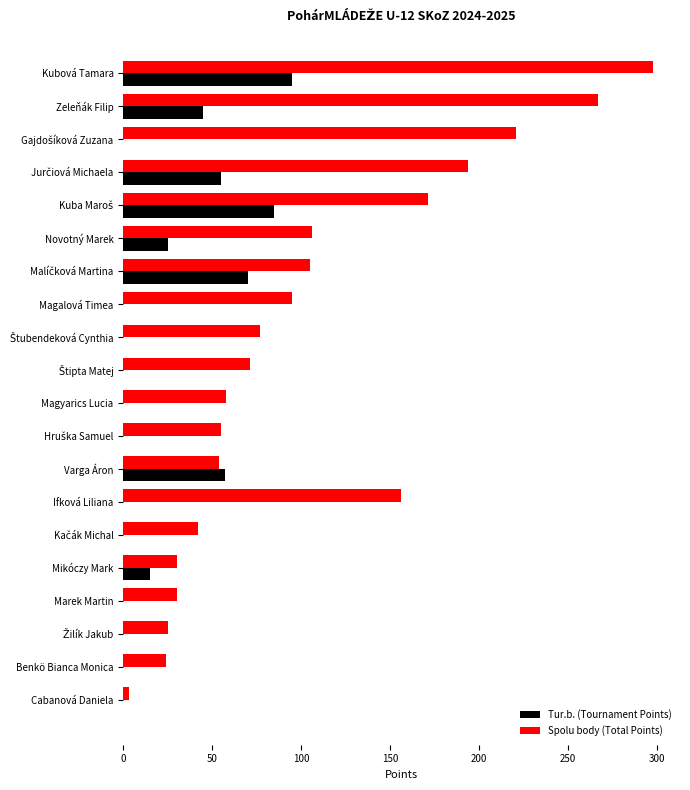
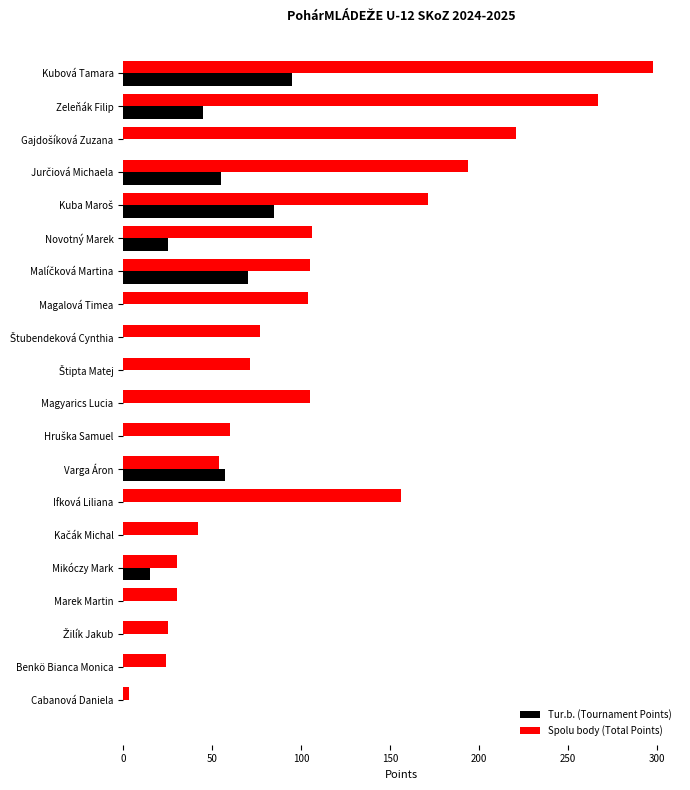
  {
    "Tur.b. (Tournament Points)": {
      "Kubová Tamara": 95,
      "Zeleňák Filip": 45,
      "Gajdošíková Zuzana": 0,
      "Jurčiová Michaela": 55,
      "Kuba Maroš": 85,
      "Novotný Marek": 25,
      "Malíčková Martina": 70,
      "Magalová Timea": 0,
      "Štubendeková Cynthia": 0,
      "Štipta Matej": 0,
      "Magyarics Lucia": 0,
      "Hruška Samuel": 0,
      "Varga Áron": 57,
      "Ifková Liliana": 0,
      "Kačák Michal": 0,
      "Mikóczy Mark": 15,
      "Marek Martin": 0,
      "Žilík Jakub": 0,
      "Benkö Bianca Monica": 0,
      "Cabanová Daniela": 0
    },
    "Spolu body (Total Points)": {
      "Kubová Tamara": 298,
      "Zeleňák Filip": 267,
      "Gajdošíková Zuzana": 221,
      "Jurčiová Michaela": 194,
      "Kuba Maroš": 171,
      "Novotný Marek": 106,
      "Malíčková Martina": 105,
-     "Magalová Timea": 95,
+     "Magalová Timea": 104,
      "Štubendeková Cynthia": 77,
      "Štipta Matej": 71,
-     "Magyarics Lucia": 58,
-     "Hruška Samuel": 55,
+     "Magyarics Lucia": 105,
+     "Hruška Samuel": 60,
      "Varga Áron": 54,
      "Ifková Liliana": 156,
      "Kačák Michal": 42,
      "Mikóczy Mark": 30,
      "Marek Martin": 30,
      "Žilík Jakub": 25,
      "Benkö Bianca Monica": 24,
      "Cabanová Daniela": 3
    }
  }
